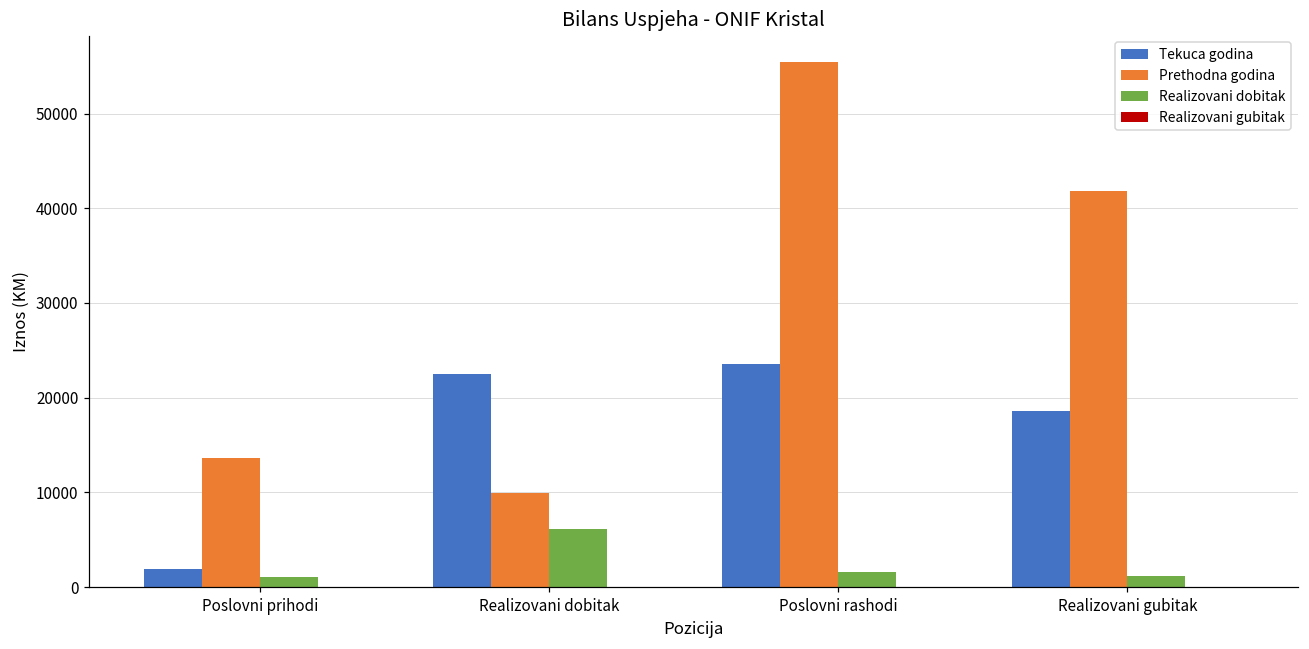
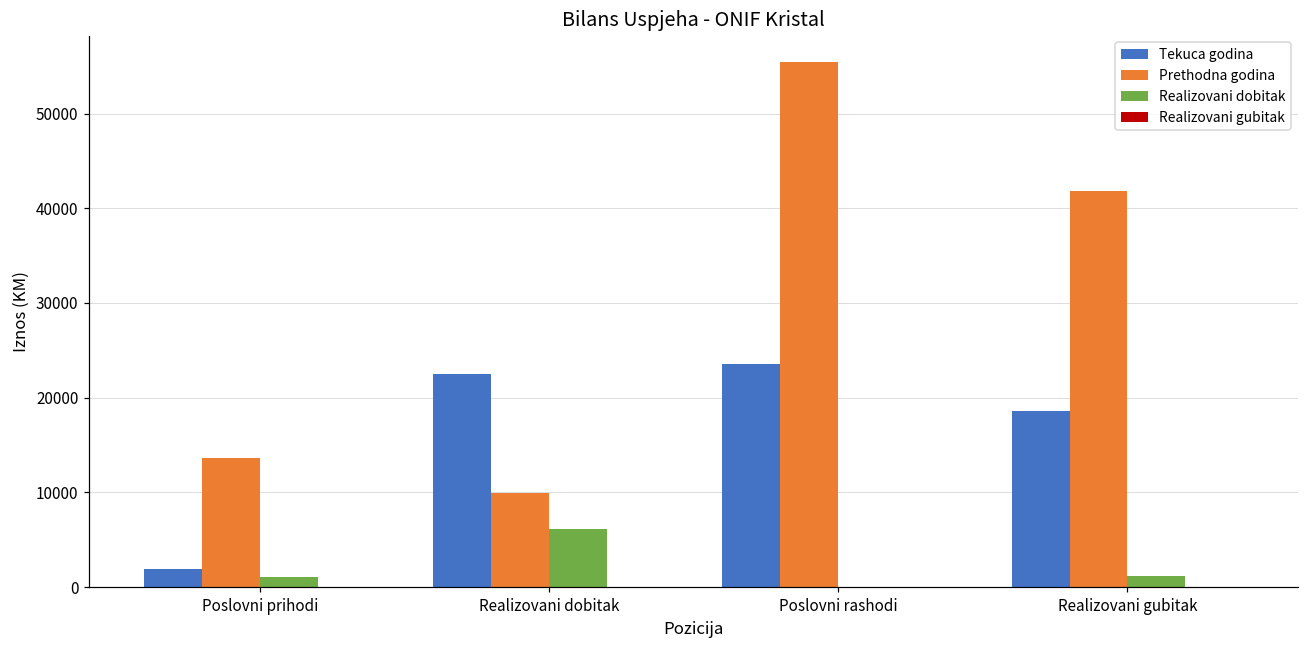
  {
    "Tekuca godina": {
      "Poslovni prihodi": 2000,
      "Realizovani dobitak": 23000,
      "Poslovni rashodi": 24000,
      "Realizovani gubitak": 19000
    },
    "Prethodna godina": {
      "Poslovni prihodi": 14000,
      "Realizovani dobitak": 10000,
      "Poslovni rashodi": 55000,
      "Realizovani gubitak": 42000
    },
    "Realizovani dobitak": {
      "Poslovni prihodi": 1000,
      "Realizovani dobitak": 6000,
-     "Poslovni rashodi": 2000,
+     "Poslovni rashodi": 0,
      "Realizovani gubitak": 1000
    },
    "Realizovani gubitak": {
      "Poslovni prihodi": 0,
      "Poslovni rashodi": 0,
      "Realizovani gubitak": 0
    }
  }
